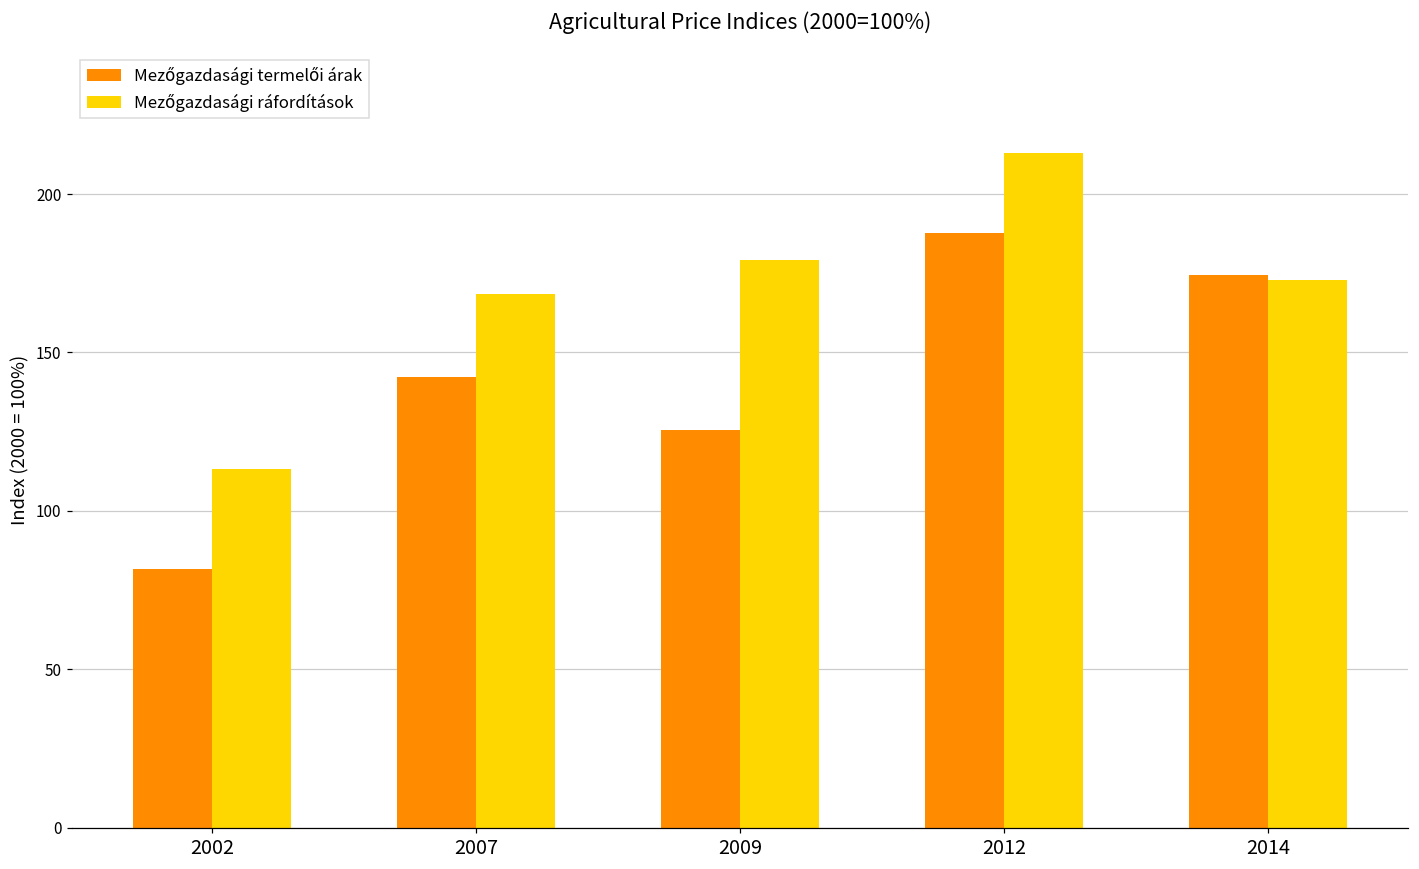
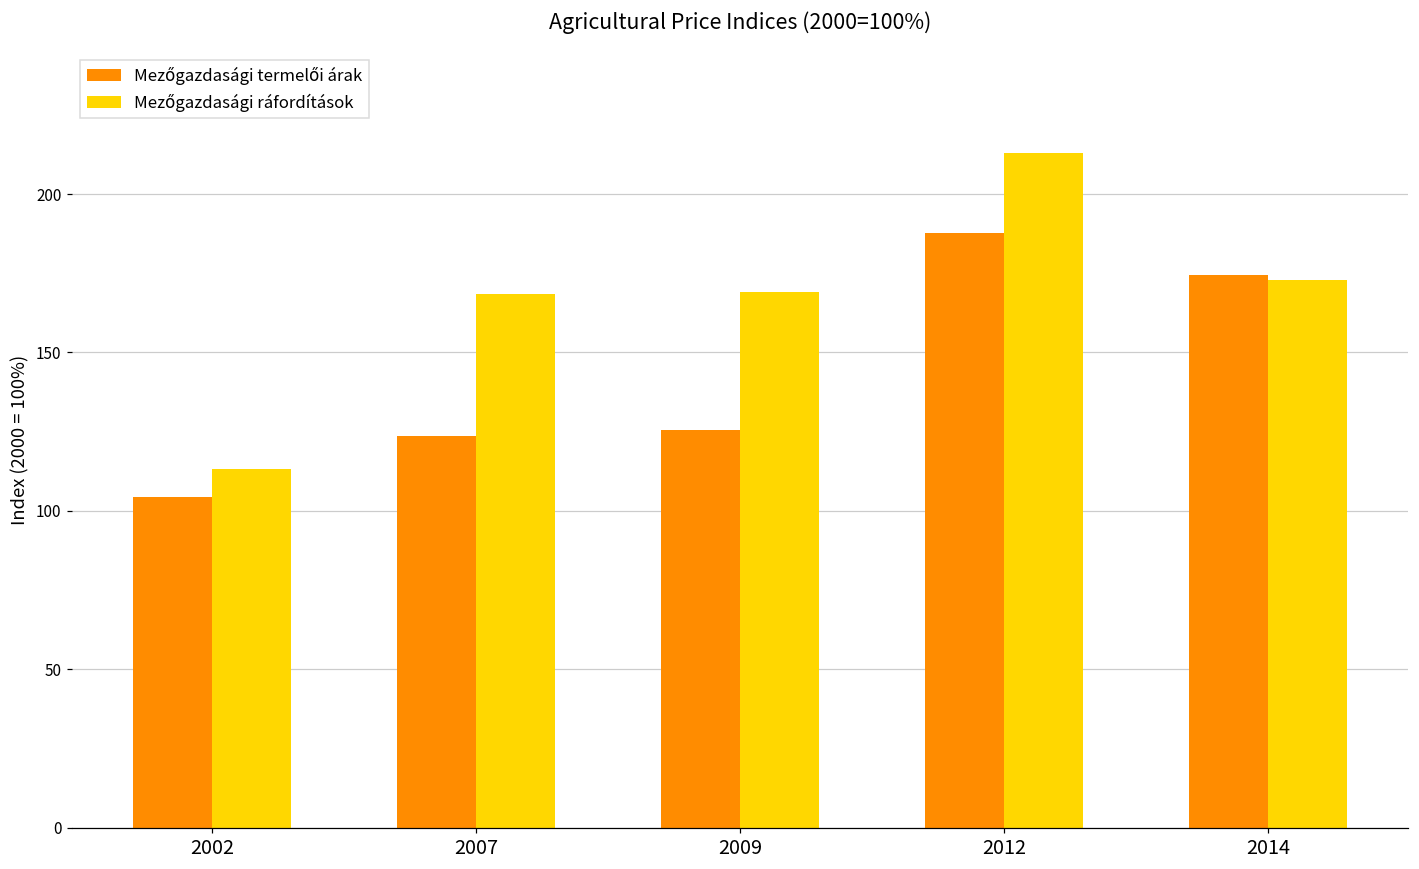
  {
    "Mezőgazdasági termelői árak": {
-     "2002": 82,
-     "2007": 142,
+     "2002": 104,
+     "2007": 124,
      "2009": 125,
      "2012": 188,
      "2014": 175
    },
    "Mezőgazdasági ráfordítások": {
      "2002": 113,
      "2007": 168,
-     "2009": 179,
+     "2009": 169,
      "2012": 213,
      "2014": 173
    }
  }
